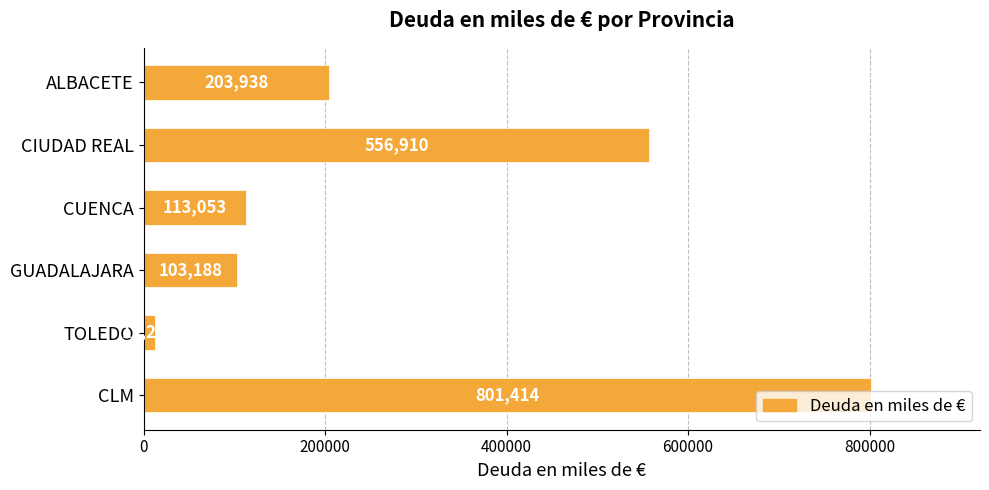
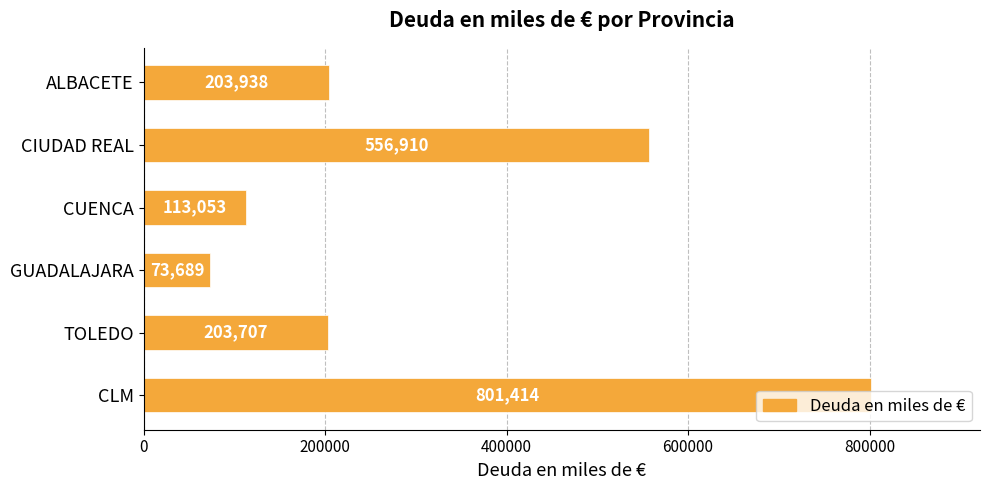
  {
    "ALBACETE": "203,938",
    "CIUDAD REAL": "556,910",
    "CUENCA": "113,053",
-   "GUADALAJARA": "103,188",
-   "TOLEDO": "10000"
+   "GUADALAJARA": "73,689",
+   "TOLEDO": "200000"
  }
